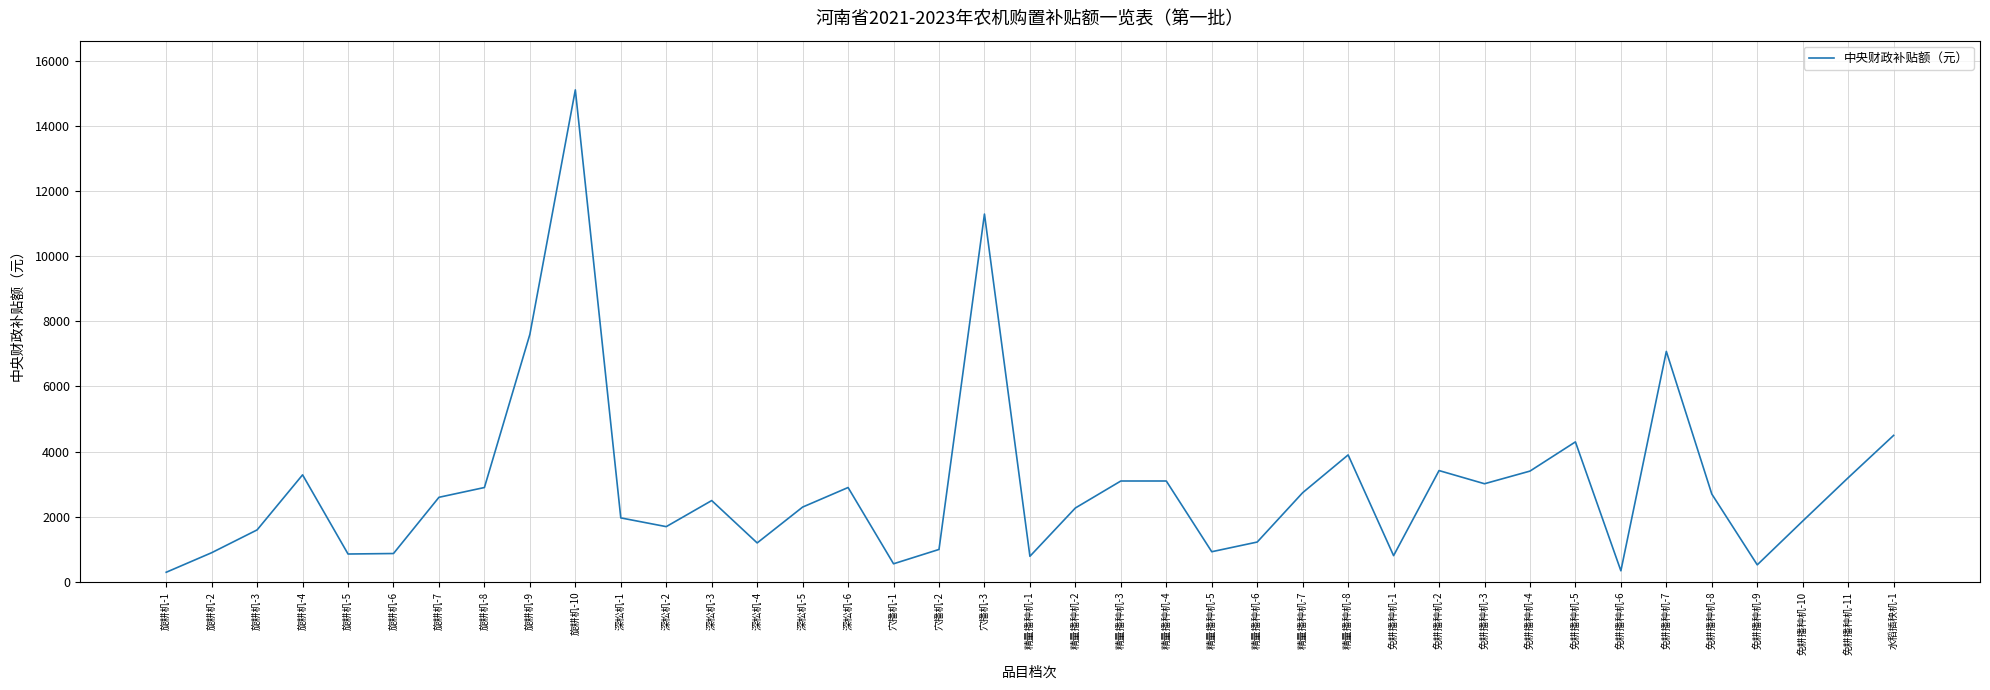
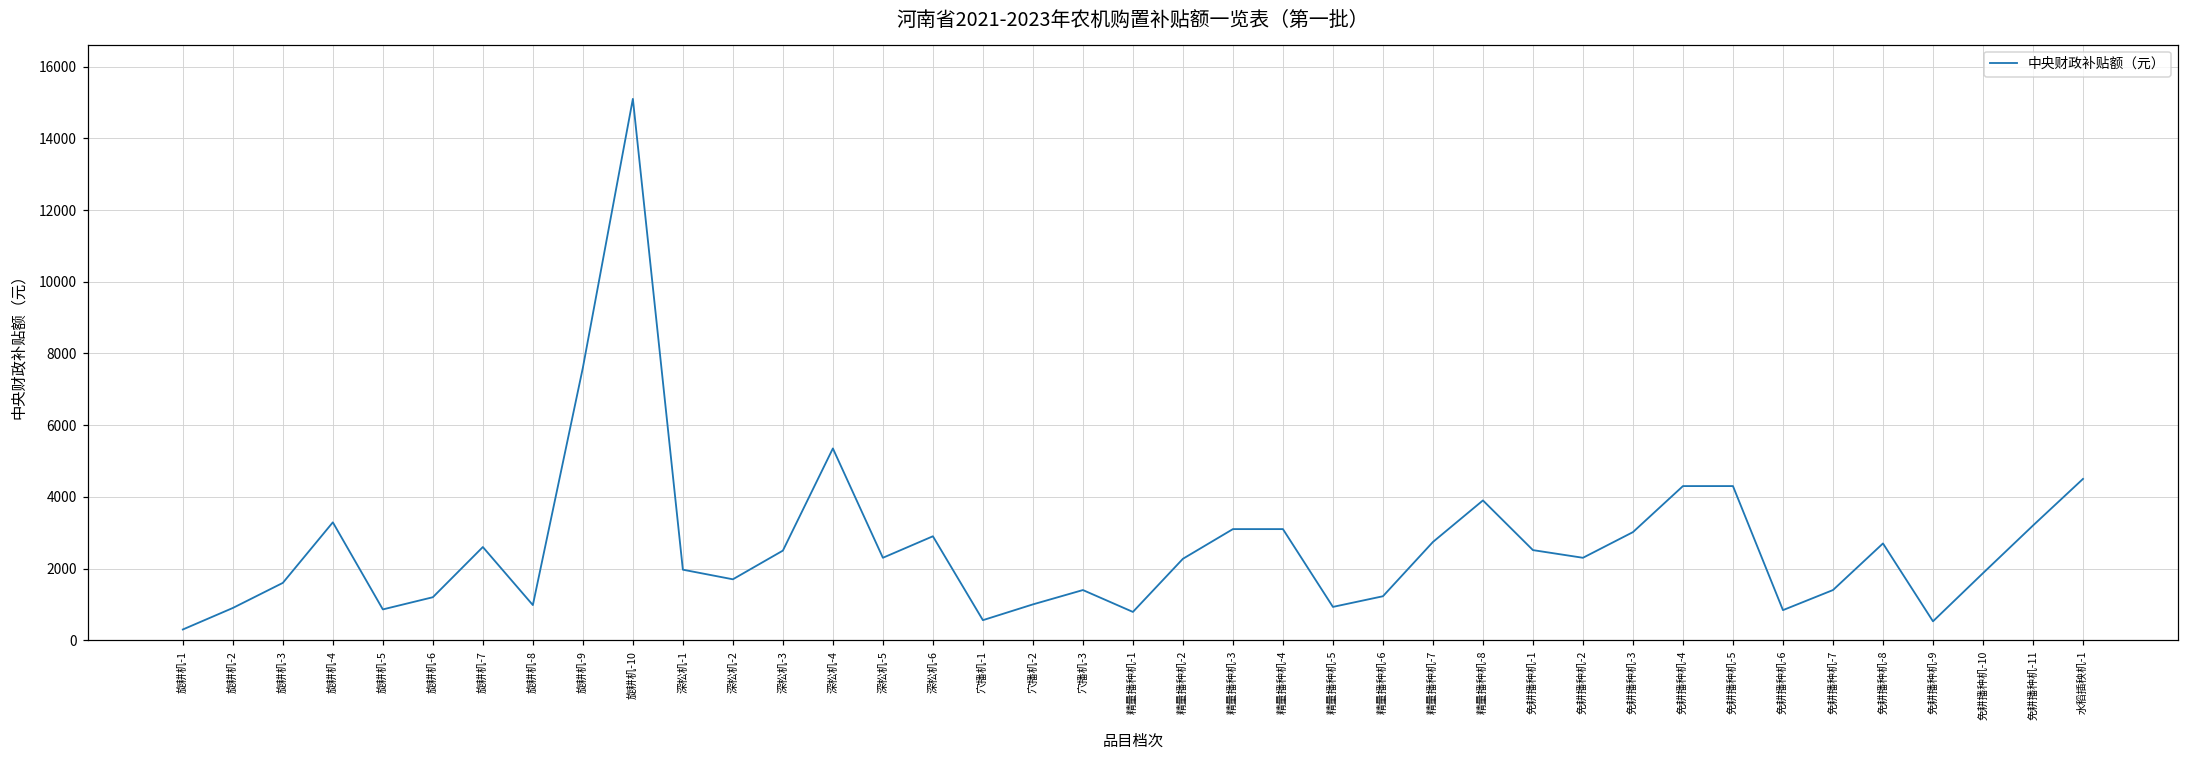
  {
    "旋耕机-1": 300,
    "旋耕机-2": 900,
    "旋耕机-3": 1600,
    "旋耕机-4": 3300,
    "旋耕机-5": 900,
-   "旋耕机-6": 900,
+   "旋耕机-6": 1200,
    "旋耕机-7": 2600,
-   "旋耕机-8": 2900,
+   "旋耕机-8": 1000,
    "旋耕机-9": 7600,
    "旋耕机-10": 15100,
    "深松机-1": 2000,
    "深松机-2": 1700,
    "深松机-3": 2500,
-   "深松机-4": 1200,
+   "深松机-4": 5400,
    "深松机-5": 2300,
    "深松机-6": 2900,
    "穴播机-1": 600,
    "穴播机-2": 1000,
-   "穴播机-3": 11300,
+   "穴播机-3": 1400,
    "精量播种机-1": 800,
    "精量播种机-2": 2300,
    "精量播种机-3": 3100,
    "精量播种机-4": 3100,
    "精量播种机-5": 900,
    "精量播种机-6": 1200,
    "精量播种机-7": 2700,
    "精量播种机-8": 3900,
-   "免耕播种机-1": 800,
-   "免耕播种机-2": 3400,
+   "免耕播种机-1": 2500,
+   "免耕播种机-2": 2300,
    "免耕播种机-3": 3000,
-   "免耕播种机-4": 3400,
+   "免耕播种机-4": 4300,
    "免耕播种机-5": 4300,
-   "免耕播种机-6": 300,
-   "免耕播种机-7": 7100,
+   "免耕播种机-6": 800,
+   "免耕播种机-7": 1400,
    "免耕播种机-8": 2700,
    "免耕播种机-9": 500,
    "免耕播种机-10": 1900,
    "免耕播种机-11": 3200,
    "水稻插秧机-1": 4500
  }
